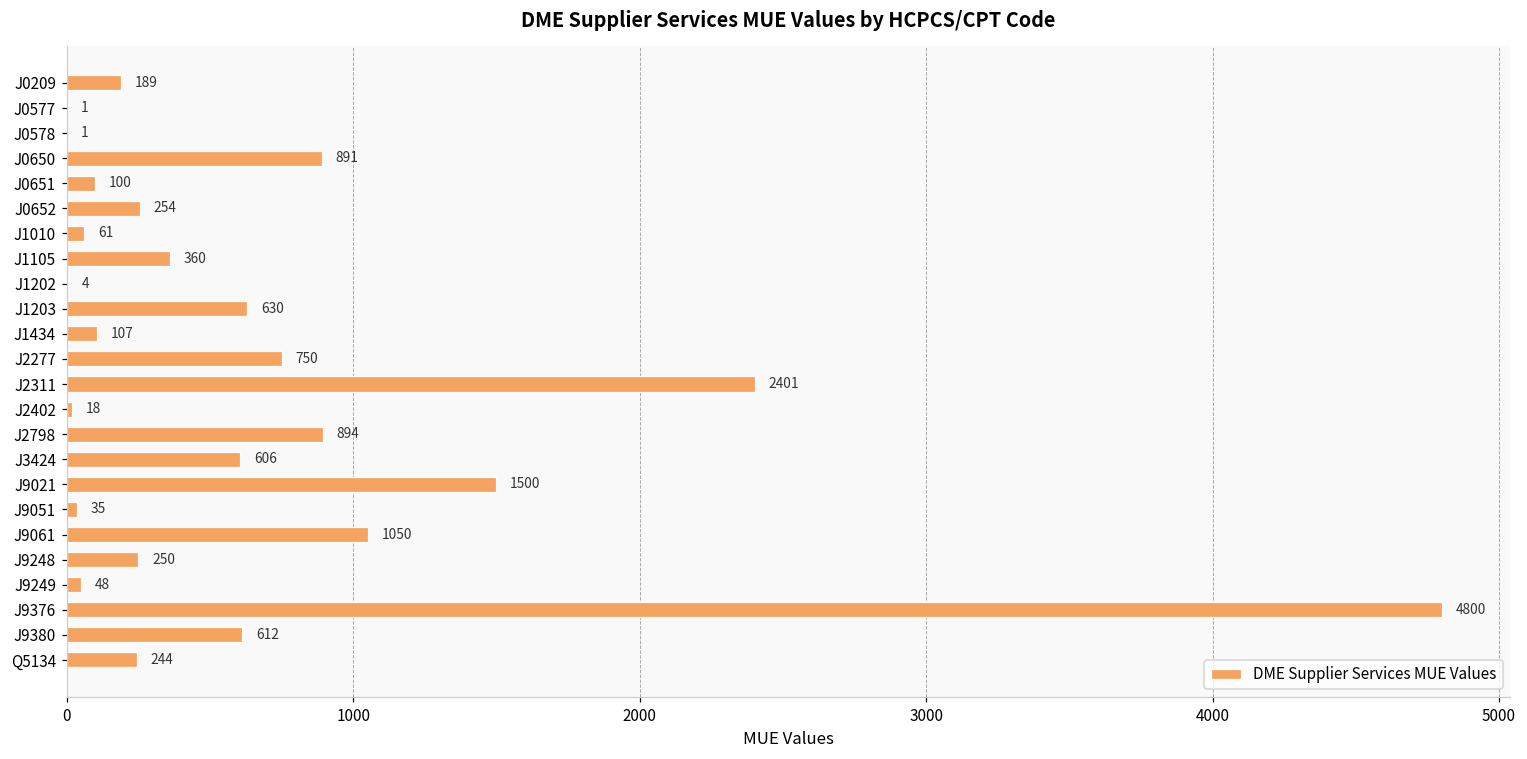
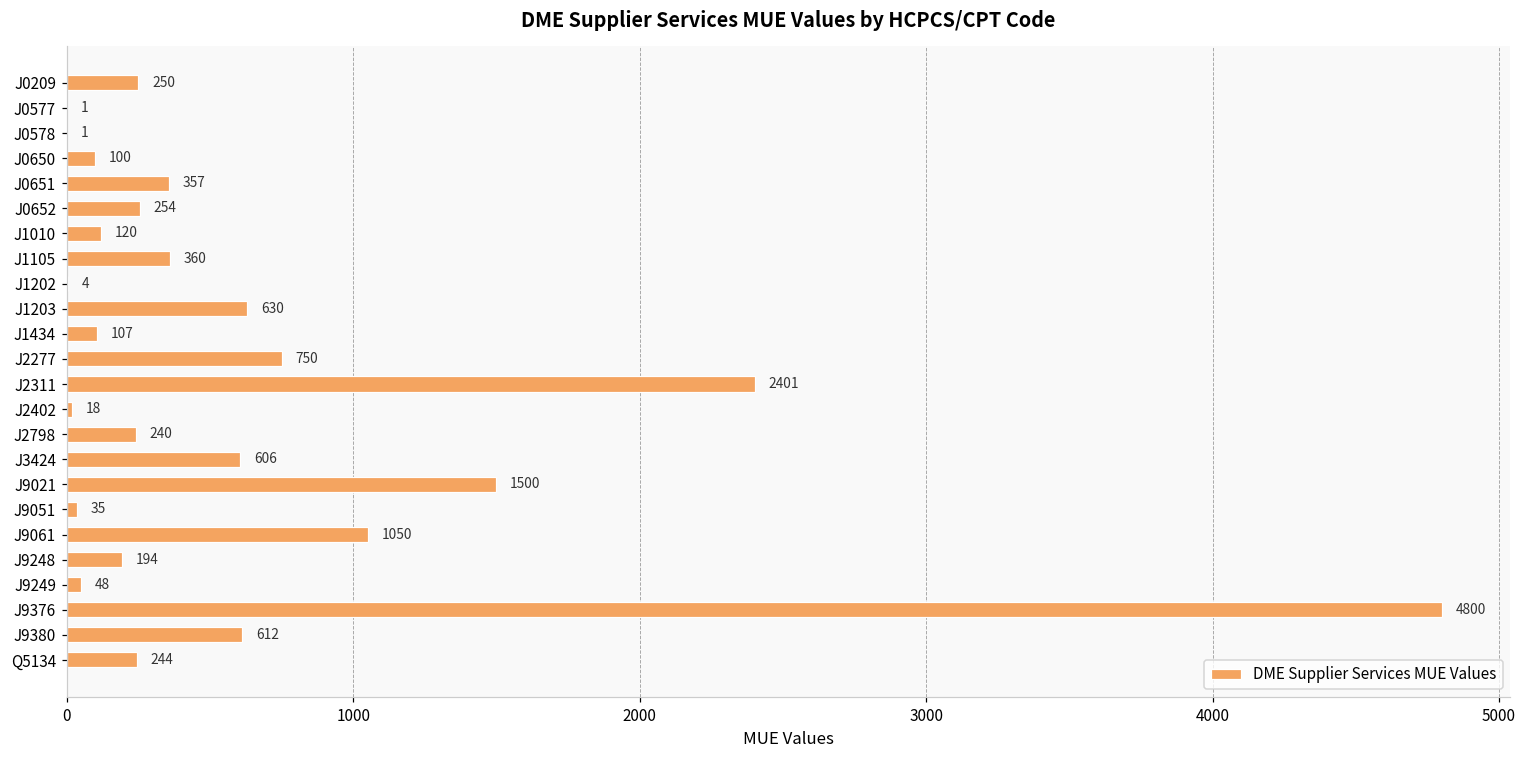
  {
-   "J0209": 189,
+   "J0209": 250,
    "J0577": 1,
    "J0578": 1,
-   "J0650": 891,
-   "J0651": 100,
+   "J0650": 100,
+   "J0651": 357,
    "J0652": 254,
-   "J1010": 61,
+   "J1010": 120,
    "J1105": 360,
    "J1202": 4,
    "J1203": 630,
    "J1434": 107,
    "J2277": 750,
    "J2311": 2401,
    "J2402": 18,
-   "J2798": 894,
+   "J2798": 240,
    "J3424": 606,
    "J9021": 1500,
    "J9051": 35,
    "J9061": 1050,
-   "J9248": 250,
+   "J9248": 194,
    "J9249": 48,
    "J9376": 4800,
    "J9380": 612,
    "Q5134": 244
  }
